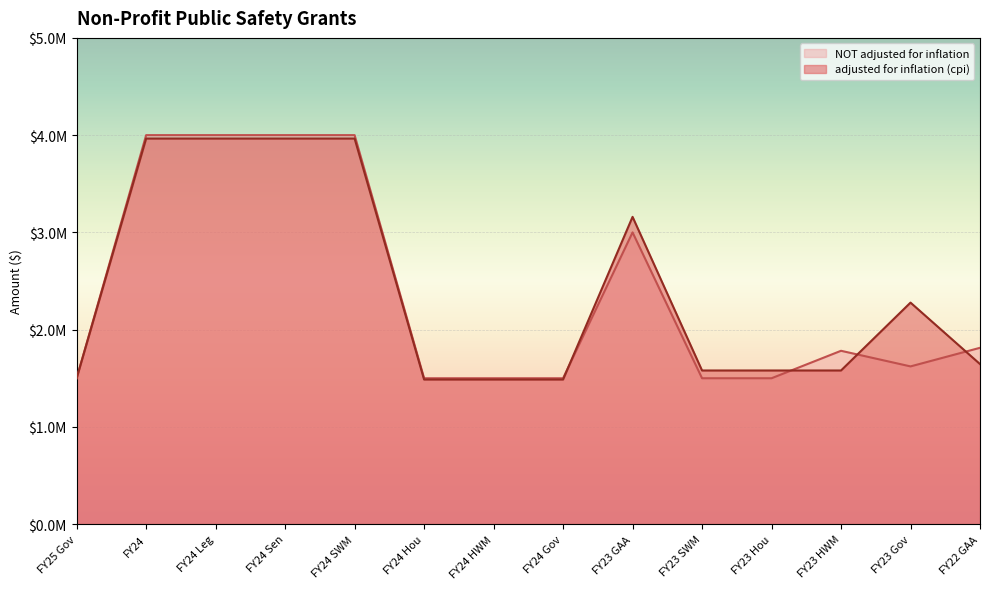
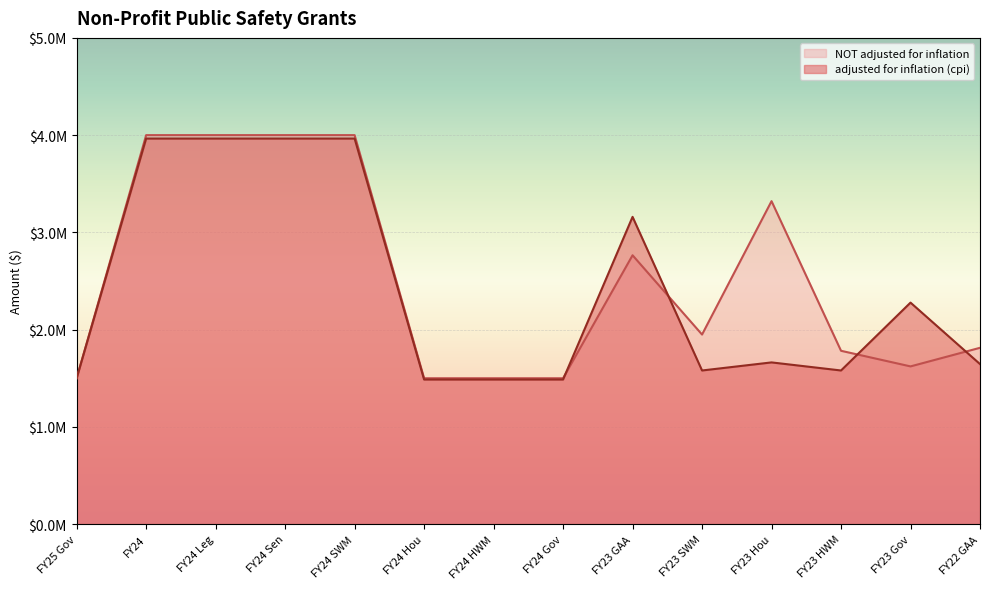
  {
    "NOT adjusted for inflation": {
      "FY24": "$4000000",
      "FY24 Leg": "$4000000",
      "FY24 Sen": "$4000000",
      "FY24 SWM": "$4000000",
-     "FY23 GAA": "$3000000",
-     "FY23 SWM": "$1500000",
-     "FY23 Hou": "$1500000",
+     "FY23 GAA": "$2800000",
+     "FY23 SWM": "$1900000",
+     "FY23 Hou": "$3300000",
      "FY23 HWM": "$1800000",
      "FY23 Gov": "$1600000",
      "FY22 GAA": "$1800000"
    },
    "adjusted for inflation (cpi)": {
      "FY24": "$4000000",
      "FY24 Leg": "$4000000",
      "FY24 Sen": "$4000000",
      "FY24 SWM": "$4000000",
      "FY23 GAA": "$3200000",
      "FY23 SWM": "$1600000",
-     "FY23 Hou": "$1600000",
+     "FY23 Hou": "$1700000",
      "FY23 HWM": "$1600000",
      "FY23 Gov": "$2300000",
      "FY22 GAA": "$1600000"
    }
  }
